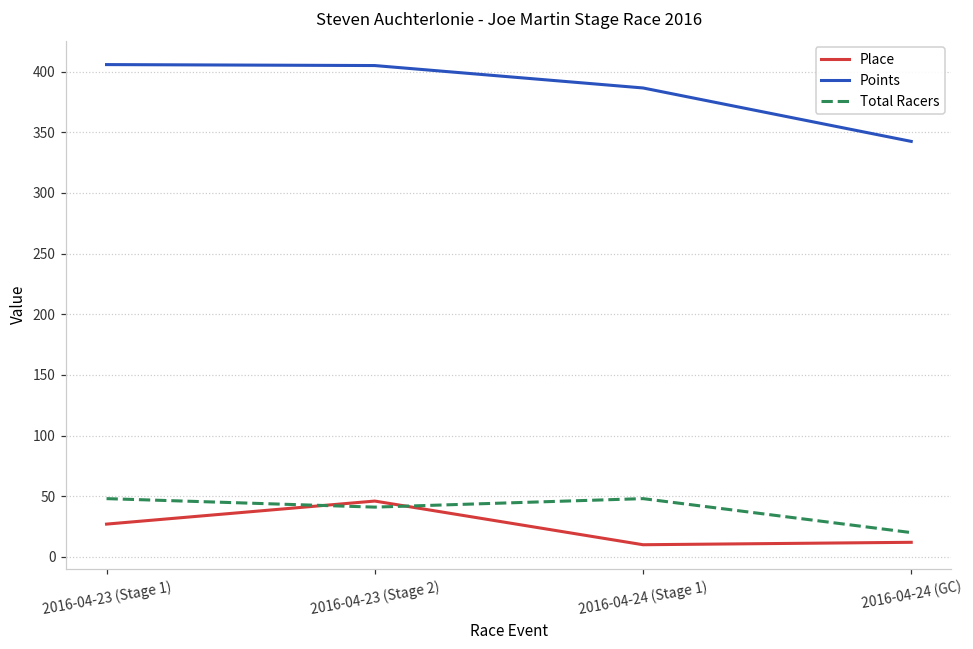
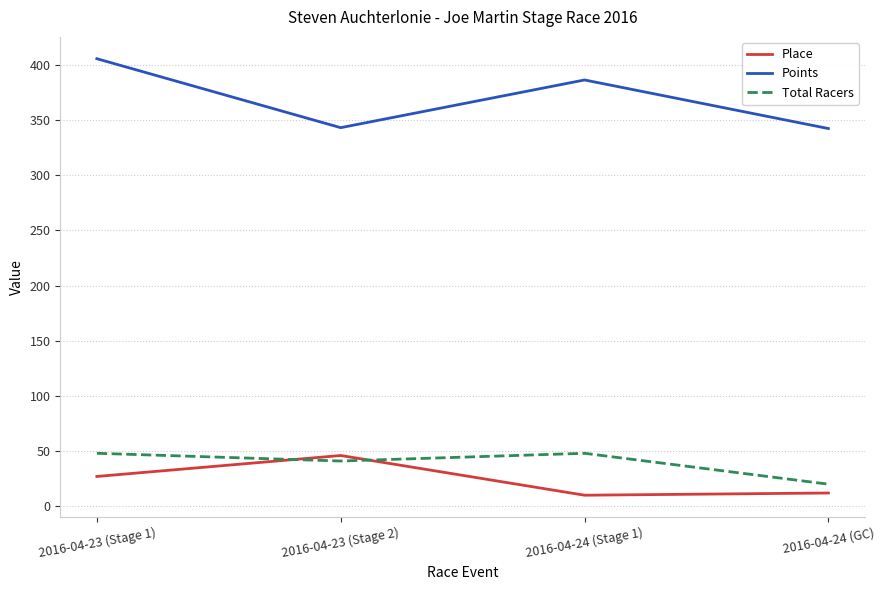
  {
    "Place": {
      "2016-04-23 (Stage 1)": 27,
      "2016-04-23 (Stage 2)": 46,
      "2016-04-24 (Stage 1)": 10,
      "2016-04-24 (GC)": 12
    },
    "Points": {
      "2016-04-23 (Stage 1)": 406,
-     "2016-04-23 (Stage 2)": 405,
+     "2016-04-23 (Stage 2)": 343,
      "2016-04-24 (Stage 1)": 386,
      "2016-04-24 (GC)": 342
    },
    "Total Racers": {
      "2016-04-23 (Stage 1)": 48,
      "2016-04-23 (Stage 2)": 41,
      "2016-04-24 (Stage 1)": 48,
      "2016-04-24 (GC)": 20
    }
  }
